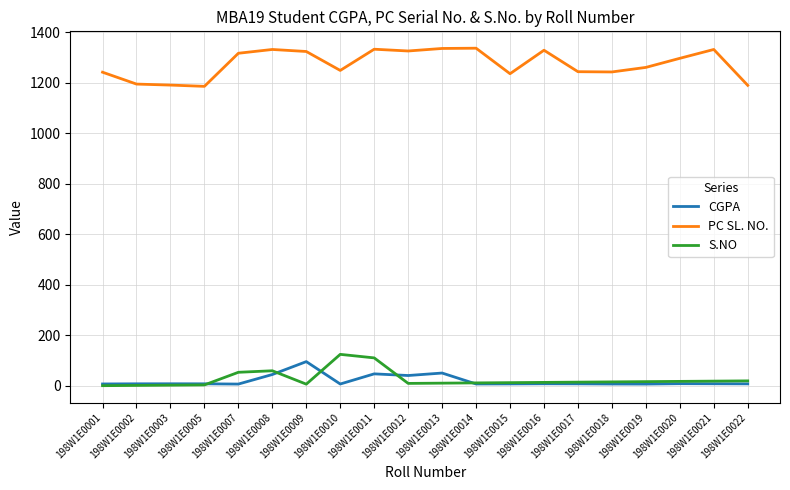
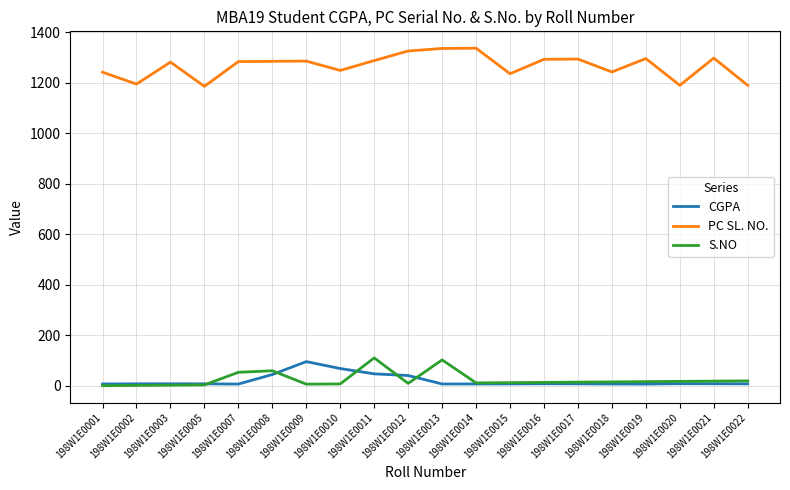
  {
    "CGPA": {
      "198W1E0007": 10,
      "198W1E0008": 50,
      "198W1E0009": 100,
-     "198W1E0010": 10,
+     "198W1E0010": 70,
      "198W1E0011": 50,
      "198W1E0012": 40,
-     "198W1E0013": 50,
+     "198W1E0013": 10,
      "198W1E0021": 10,
      "198W1E0022": 10
    },
    "PC SL. NO.": {
      "198W1E0001": 1240,
      "198W1E0002": 1200,
-     "198W1E0003": 1190,
+     "198W1E0003": 1280,
      "198W1E0005": 1190,
-     "198W1E0007": 1320,
-     "198W1E0008": 1330,
-     "198W1E0009": 1320,
+     "198W1E0007": 1280,
+     "198W1E0008": 1290,
+     "198W1E0009": 1290,
      "198W1E0010": 1250,
-     "198W1E0011": 1330,
+     "198W1E0011": 1290,
      "198W1E0012": 1330,
      "198W1E0013": 1340,
      "198W1E0014": 1340,
      "198W1E0015": 1240,
-     "198W1E0016": 1330,
-     "198W1E0017": 1240,
+     "198W1E0016": 1290,
+     "198W1E0017": 1290,
      "198W1E0018": 1240,
-     "198W1E0019": 1260,
-     "198W1E0020": 1300,
-     "198W1E0021": 1330,
+     "198W1E0019": 1300,
+     "198W1E0020": 1190,
+     "198W1E0021": 1300,
      "198W1E0022": 1190
    },
    "S.NO": {
      "198W1E0007": 50,
      "198W1E0008": 60,
      "198W1E0009": 10,
-     "198W1E0010": 130,
+     "198W1E0010": 10,
      "198W1E0011": 110,
      "198W1E0012": 10,
-     "198W1E0013": 10,
+     "198W1E0013": 100,
      "198W1E0021": 20,
      "198W1E0022": 20
    }
  }
